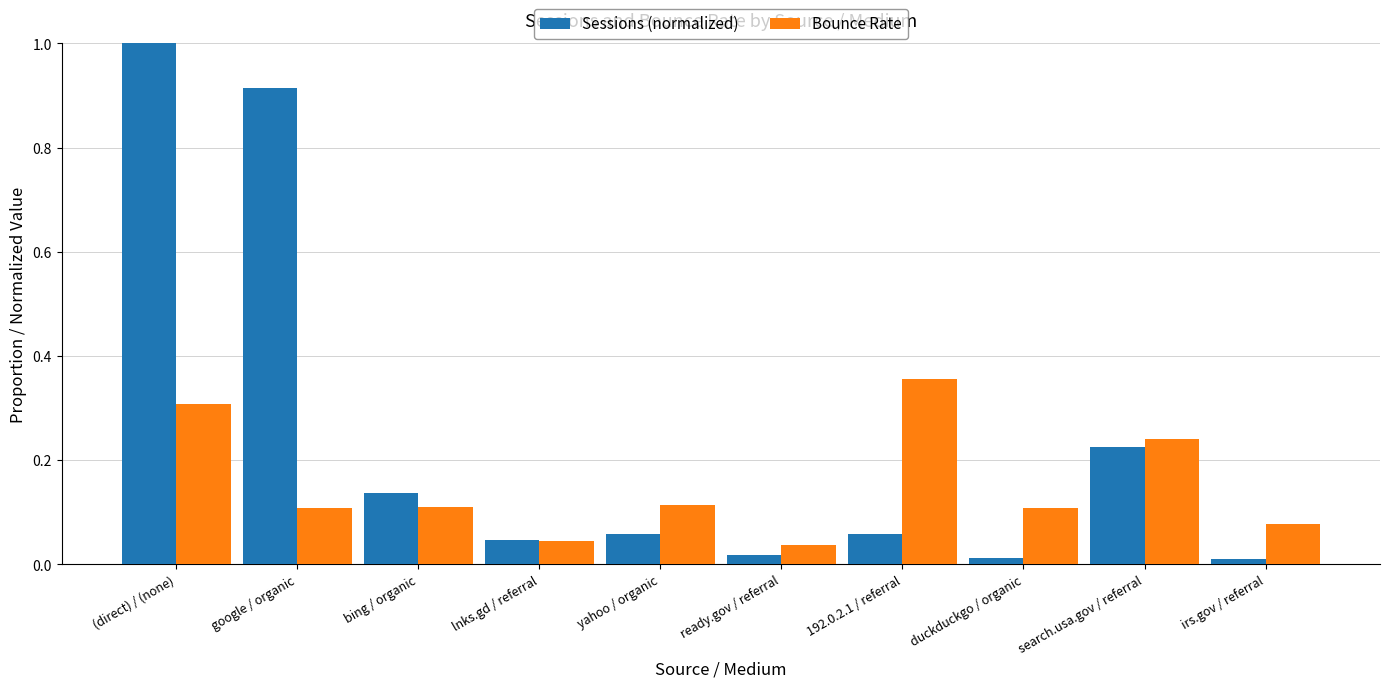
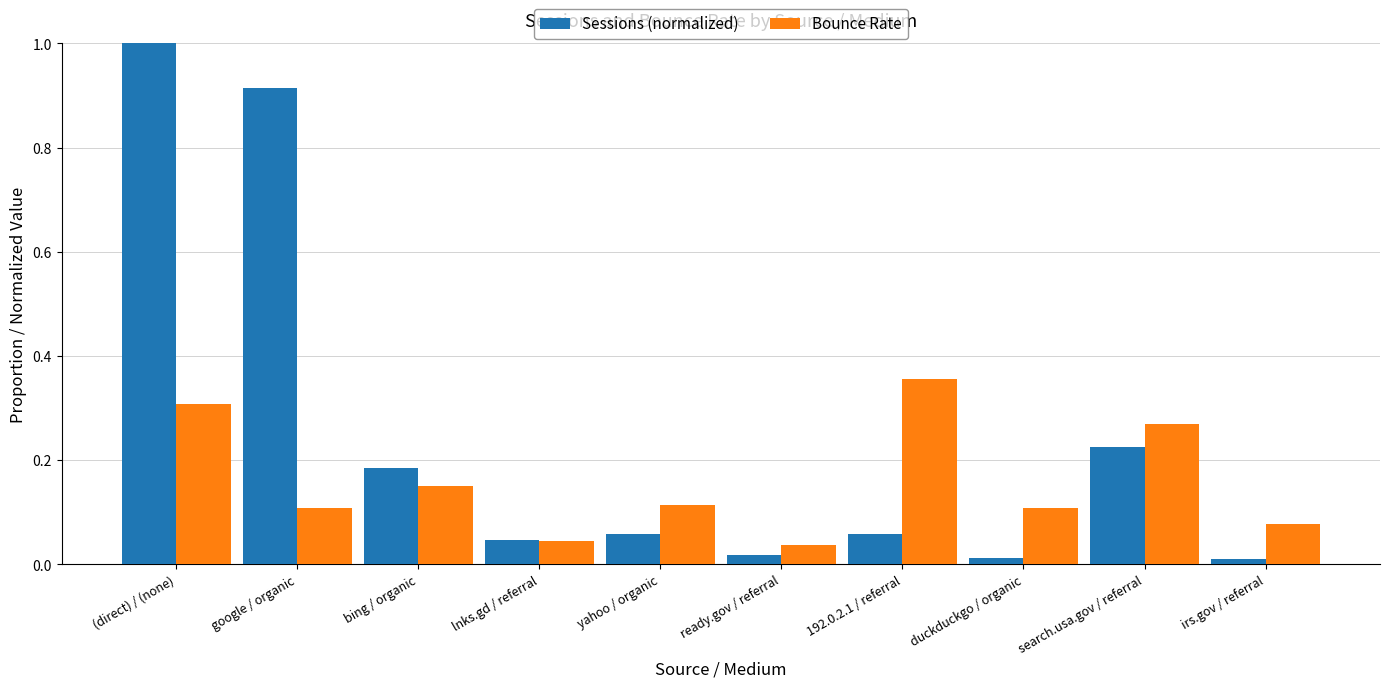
  {
    "Sessions (normalized)": {
      "(direct) / (none)": 1.00,
      "google / organic": 0.92,
-     "bing / organic": 0.14,
+     "bing / organic": 0.19,
      "lnks.gd / referral": 0.05,
      "yahoo / organic": 0.06,
      "ready.gov / referral": 0.02,
      "192.0.2.1 / referral": 0.06,
      "duckduckgo / organic": 0.01,
      "search.usa.gov / referral": 0.23,
      "irs.gov / referral": 0.01
    },
    "Bounce Rate": {
      "(direct) / (none)": 0.31,
      "google / organic": 0.11,
-     "bing / organic": 0.11,
+     "bing / organic": 0.15,
      "lnks.gd / referral": 0.05,
      "yahoo / organic": 0.11,
      "ready.gov / referral": 0.04,
      "192.0.2.1 / referral": 0.36,
      "duckduckgo / organic": 0.11,
-     "search.usa.gov / referral": 0.24,
+     "search.usa.gov / referral": 0.27,
      "irs.gov / referral": 0.08
    }
  }
